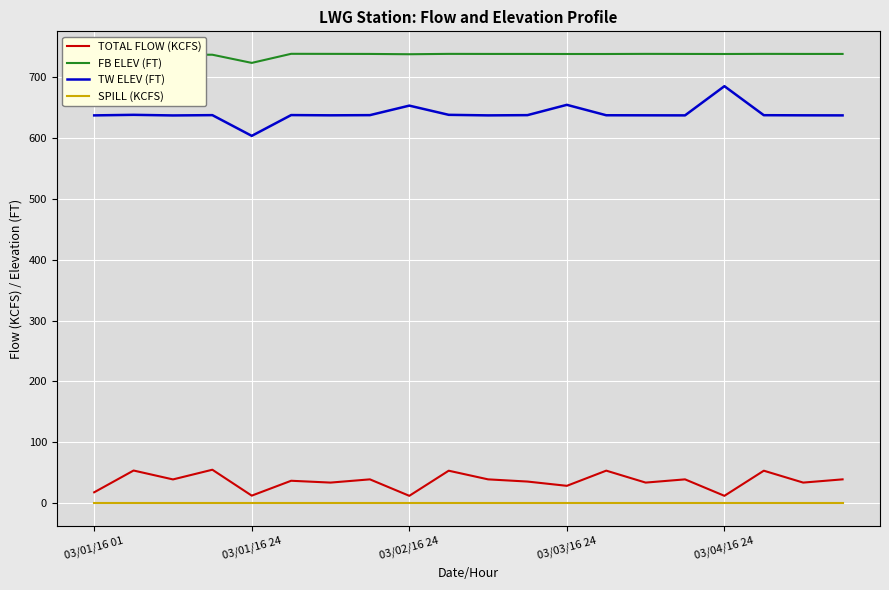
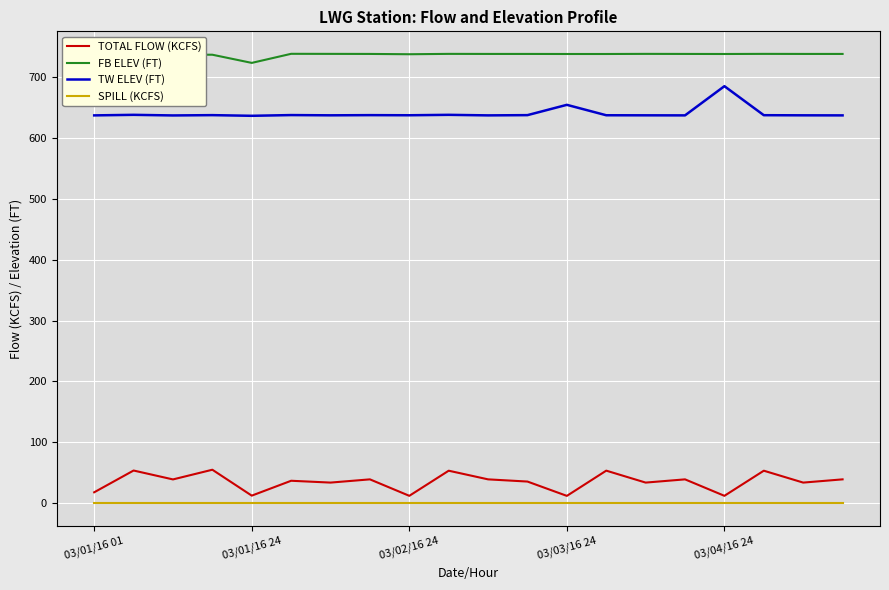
  {
    "TOTAL FLOW (KCFS)": {
      "03/01/16 01": 20,
      "03/01/16 24": 10,
      "03/02/16 24": 10,
-     "03/03/16 24": 30,
+     "03/03/16 24": 10,
      "03/04/16 24": 10
    },
    "FB ELEV (FT)": {
      "03/01/16 24": 720,
      "03/02/16 24": 740,
      "03/03/16 24": 740,
      "03/04/16 24": 740
    },
    "TW ELEV (FT)": {
      "03/01/16 01": 640,
-     "03/01/16 24": 600,
-     "03/02/16 24": 650,
+     "03/01/16 24": 640,
+     "03/02/16 24": 640,
      "03/03/16 24": 650,
      "03/04/16 24": 680
    },
    "SPILL (KCFS)": {
      "03/01/16 01": 0,
      "03/01/16 24": 0,
      "03/02/16 24": 0,
      "03/03/16 24": 0,
      "03/04/16 24": 0
    }
  }
